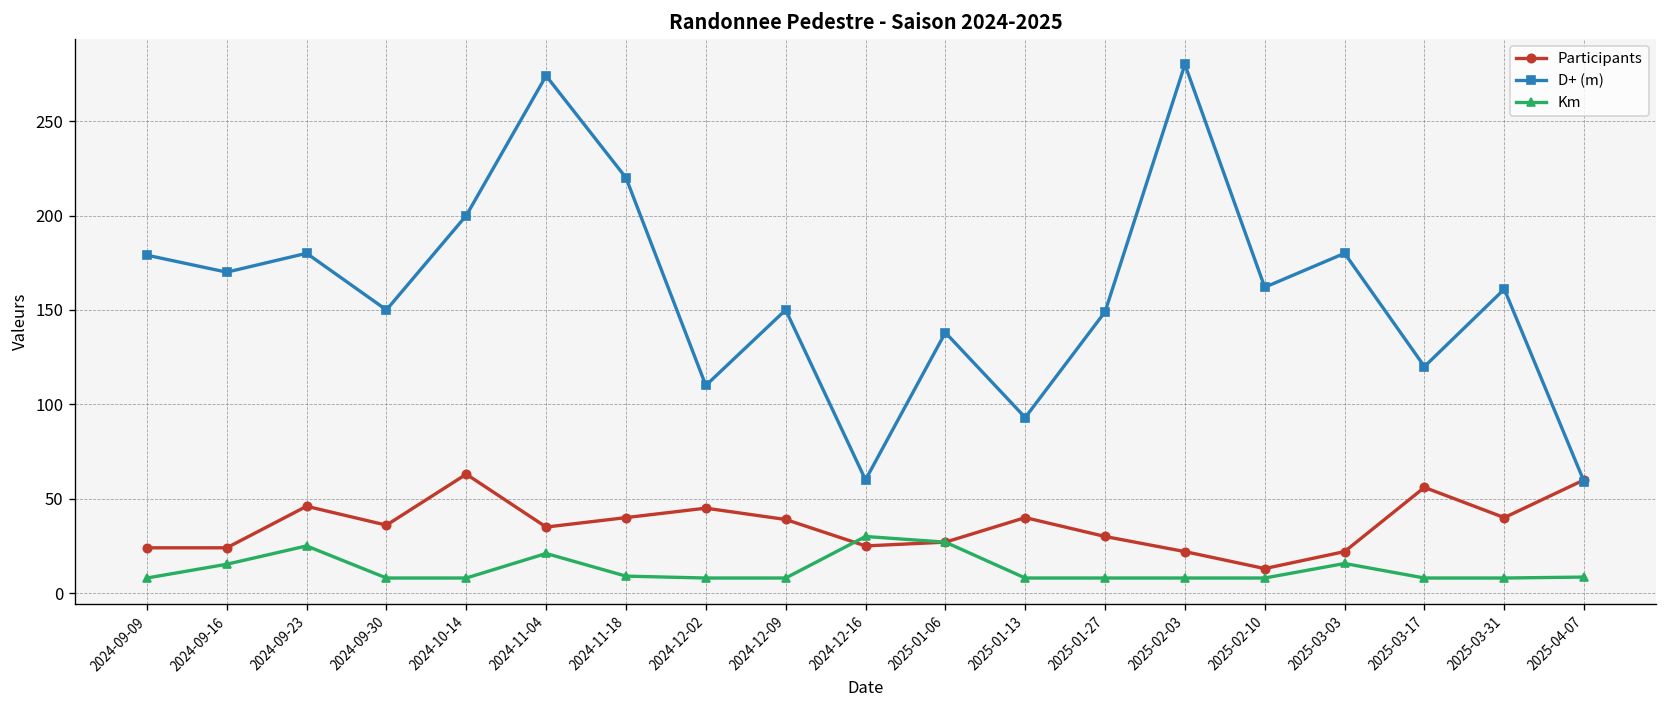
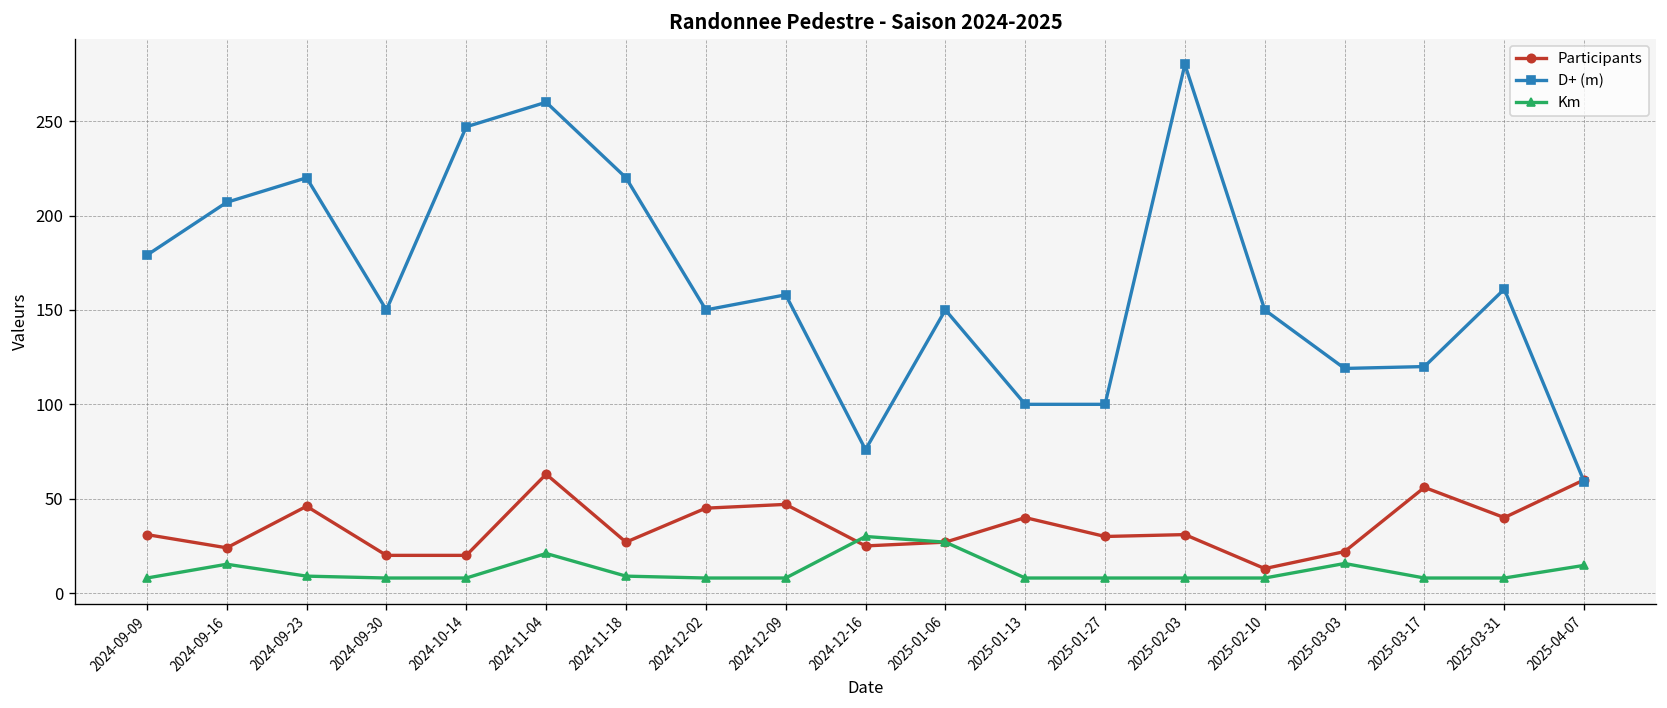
  {
    "Participants": {
-     "2024-09-09": 24,
+     "2024-09-09": 31,
      "2024-09-16": 24,
      "2024-09-23": 46,
-     "2024-09-30": 36,
-     "2024-10-14": 63,
-     "2024-11-04": 35,
-     "2024-11-18": 40,
+     "2024-09-30": 20,
+     "2024-10-14": 20,
+     "2024-11-04": 63,
+     "2024-11-18": 27,
      "2024-12-02": 45,
-     "2024-12-09": 39,
+     "2024-12-09": 47,
      "2024-12-16": 25,
      "2025-01-13": 40,
      "2025-01-27": 30,
-     "2025-02-03": 22,
+     "2025-02-03": 31,
      "2025-02-10": 13,
      "2025-03-03": 22,
      "2025-03-17": 56,
      "2025-03-31": 40
    },
    "D+ (m)": {
      "2024-09-09": 179,
-     "2024-09-16": 170,
-     "2024-09-23": 180,
+     "2024-09-16": 207,
+     "2024-09-23": 220,
      "2024-09-30": 150,
-     "2024-10-14": 200,
-     "2024-11-04": 274,
+     "2024-10-14": 247,
+     "2024-11-04": 260,
      "2024-11-18": 220,
-     "2024-12-02": 110,
-     "2024-12-09": 150,
-     "2024-12-16": 60,
-     "2025-01-06": 138,
-     "2025-01-13": 93,
-     "2025-01-27": 149,
+     "2024-12-02": 150,
+     "2024-12-09": 158,
+     "2024-12-16": 76,
+     "2025-01-06": 150,
+     "2025-01-13": 100,
+     "2025-01-27": 100,
      "2025-02-03": 280,
-     "2025-02-10": 162,
-     "2025-03-03": 180,
+     "2025-02-10": 150,
+     "2025-03-03": 119,
      "2025-03-17": 120,
      "2025-03-31": 161
    },
    "Km": {
      "2024-09-09": 8,
      "2024-09-16": 15,
-     "2024-09-23": 25,
+     "2024-09-23": 9,
      "2024-09-30": 8,
      "2024-10-14": 8,
      "2024-11-04": 21,
      "2024-11-18": 9,
      "2024-12-02": 8,
      "2024-12-09": 8,
      "2024-12-16": 30,
      "2025-01-13": 8,
      "2025-01-27": 8,
      "2025-02-03": 8,
      "2025-02-10": 8,
      "2025-03-03": 16,
      "2025-03-17": 8,
      "2025-03-31": 8,
-     "2025-04-07": 9
+     "2025-04-07": 15
    }
  }
